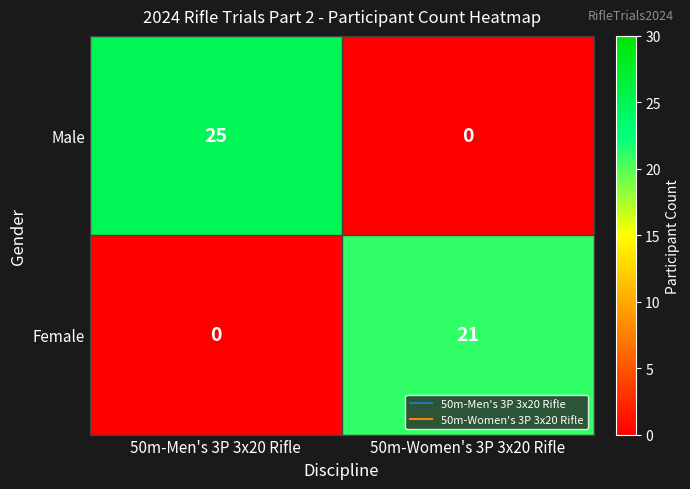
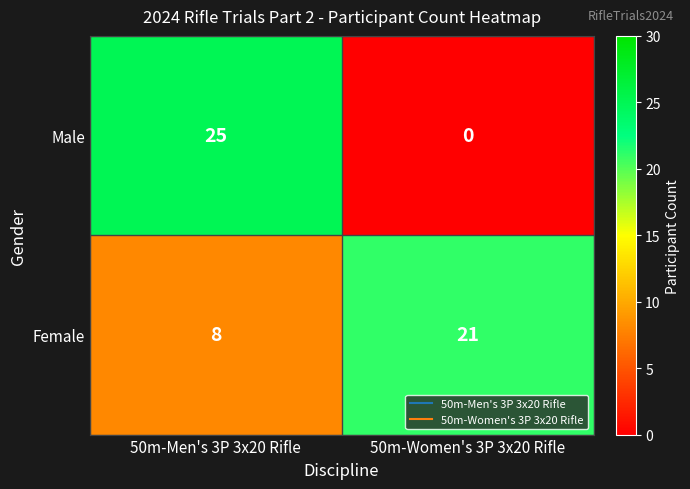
  {
    "Male": {
      "50m-Men's 3P 3x20 Rifle": 25,
      "50m-Women's 3P 3x20 Rifle": 0
    },
    "Female": {
-     "50m-Men's 3P 3x20 Rifle": 0,
+     "50m-Men's 3P 3x20 Rifle": 8,
      "50m-Women's 3P 3x20 Rifle": 21
    }
  }
